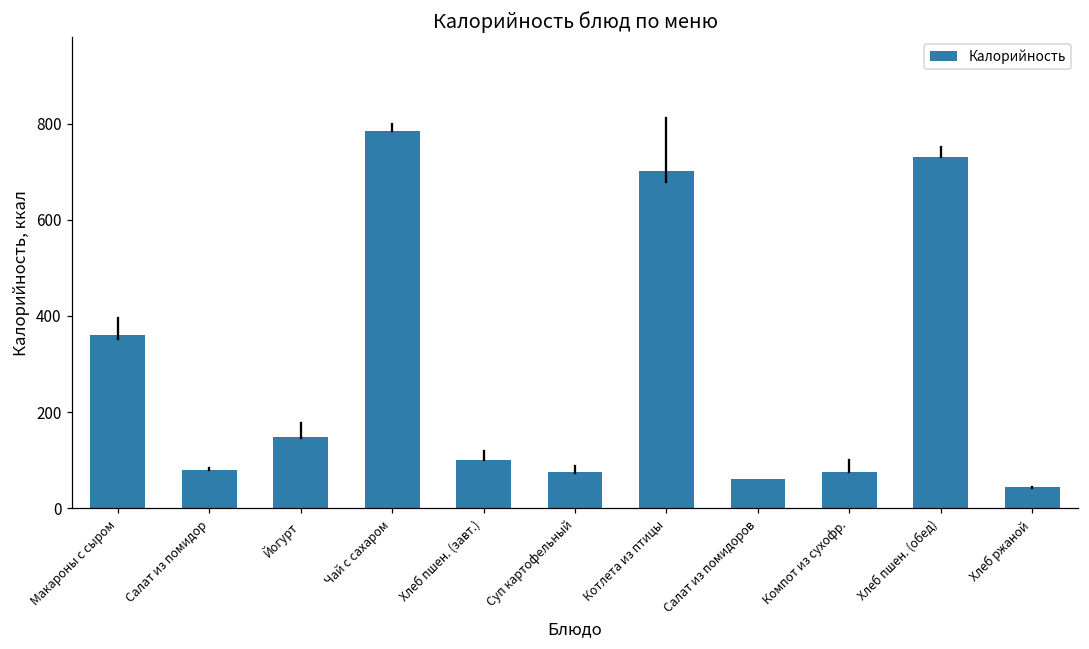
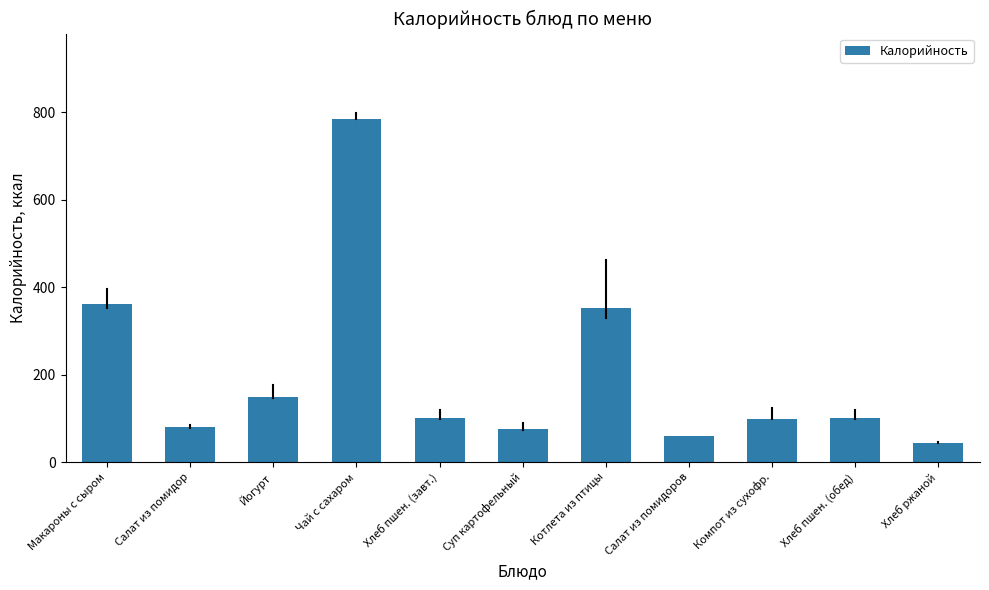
  {
    "Калорийность": {
      "Макароны с сыром": 360,
      "Салат из помидор": 80,
      "Йогурт": 150,
      "Чай с сахаром": 780,
      "Хлеб пшен. (завт.)": 100,
      "Суп картофельный": 70,
-     "Котлета из птицы": 700,
+     "Котлета из птицы": 350,
      "Салат из помидоров": 60,
-     "Компот из сухофр.": 80,
-     "Хлеб пшен. (обед)": 730,
+     "Компот из сухофр.": 100,
+     "Хлеб пшен. (обед)": 100,
      "Хлеб ржаной": 40
    }
  }
